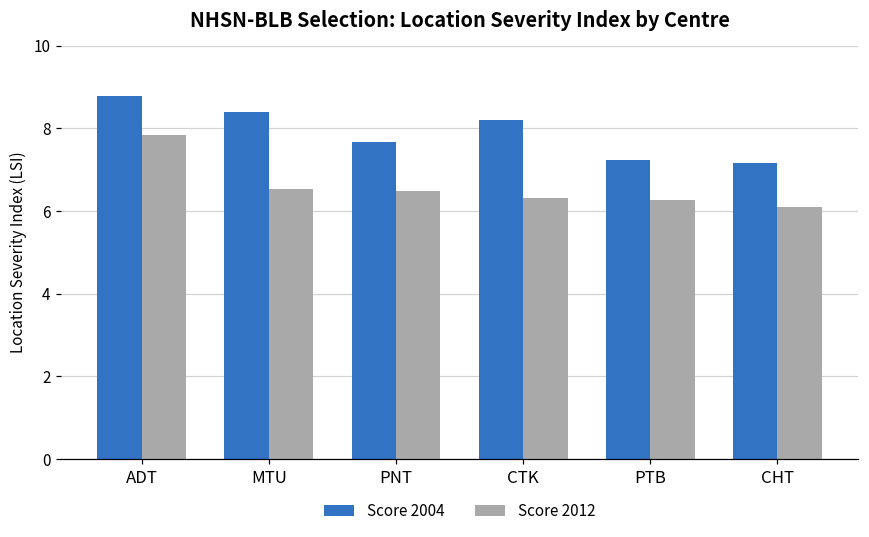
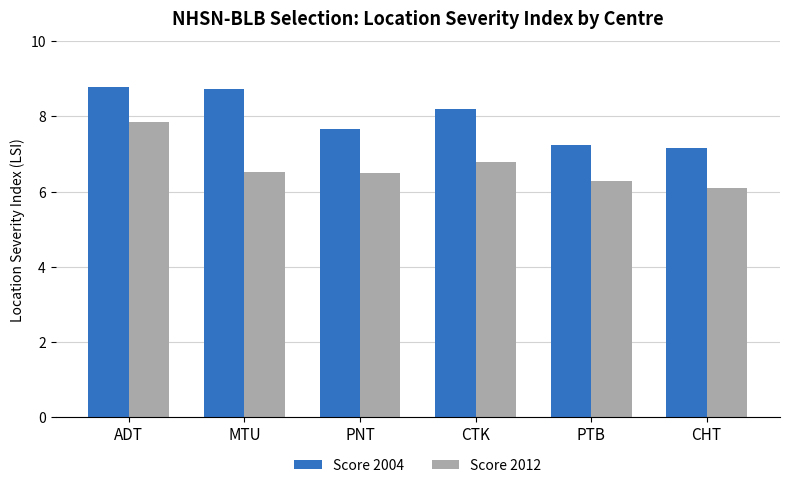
  {
    "Score 2004": {
      "ADT": 8.8,
-     "MTU": 8.4,
+     "MTU": 8.7,
      "PNT": 7.7,
      "CTK": 8.2,
      "PTB": 7.2,
      "CHT": 7.2
    },
    "Score 2012": {
      "ADT": 7.8,
      "MTU": 6.5,
      "PNT": 6.5,
-     "CTK": 6.3,
+     "CTK": 6.8,
      "PTB": 6.3,
      "CHT": 6.1
    }
  }
